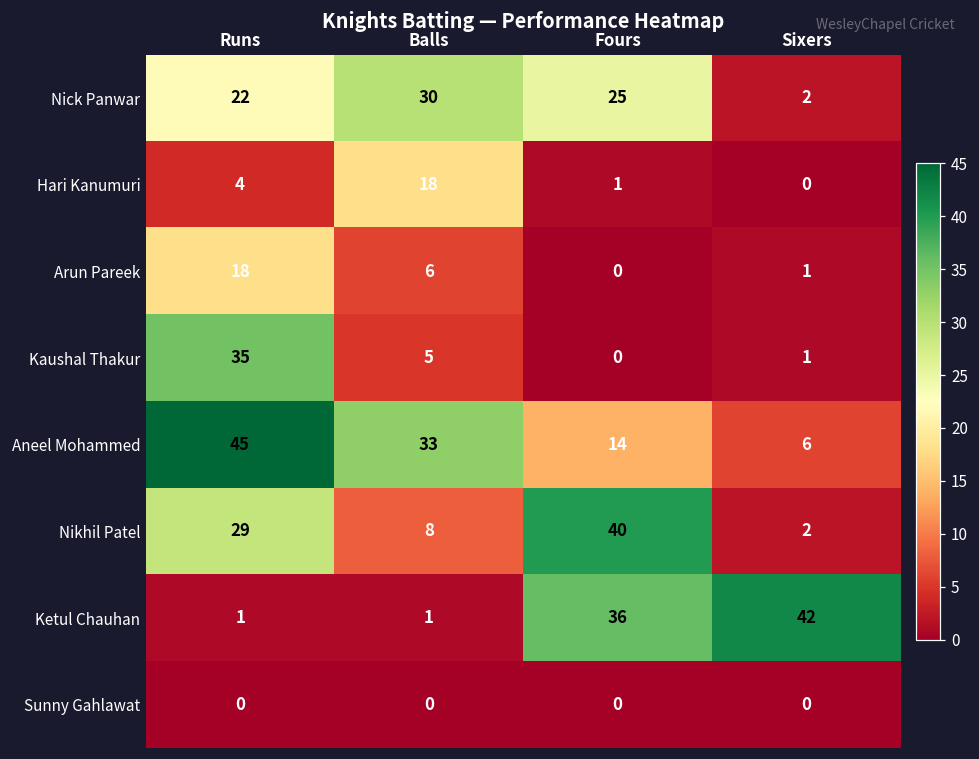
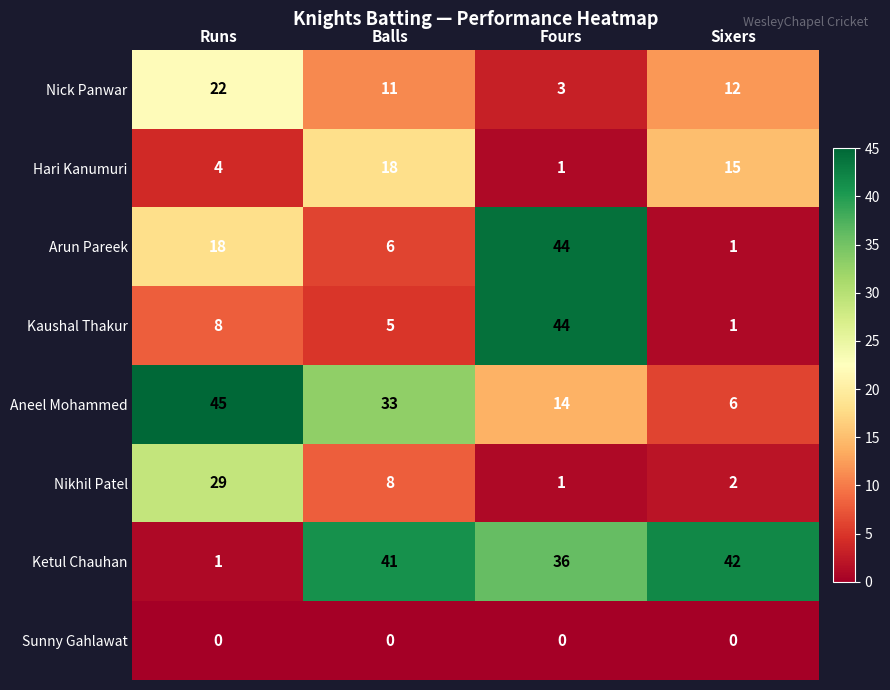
  {
    "Nick Panwar": {
      "Runs": 22,
-     "Balls": 30,
-     "Fours": 25,
-     "Sixers": 2
+     "Balls": 11,
+     "Fours": 3,
+     "Sixers": 12
    },
    "Hari Kanumuri": {
      "Runs": 4,
      "Balls": 18,
      "Fours": 1,
-     "Sixers": 0
+     "Sixers": 15
    },
    "Arun Pareek": {
      "Runs": 18,
      "Balls": 6,
-     "Fours": 0,
+     "Fours": 44,
      "Sixers": 1
    },
    "Kaushal Thakur": {
-     "Runs": 35,
+     "Runs": 8,
      "Balls": 5,
-     "Fours": 0,
+     "Fours": 44,
      "Sixers": 1
    },
    "Aneel Mohammed": {
      "Runs": 45,
      "Balls": 33,
      "Fours": 14,
      "Sixers": 6
    },
    "Nikhil Patel": {
      "Runs": 29,
      "Balls": 8,
-     "Fours": 40,
+     "Fours": 1,
      "Sixers": 2
    },
    "Ketul Chauhan": {
      "Runs": 1,
-     "Balls": 1,
+     "Balls": 41,
      "Fours": 36,
      "Sixers": 42
    },
    "Sunny Gahlawat": {
      "Runs": 0,
      "Balls": 0,
      "Fours": 0,
      "Sixers": 0
    }
  }
